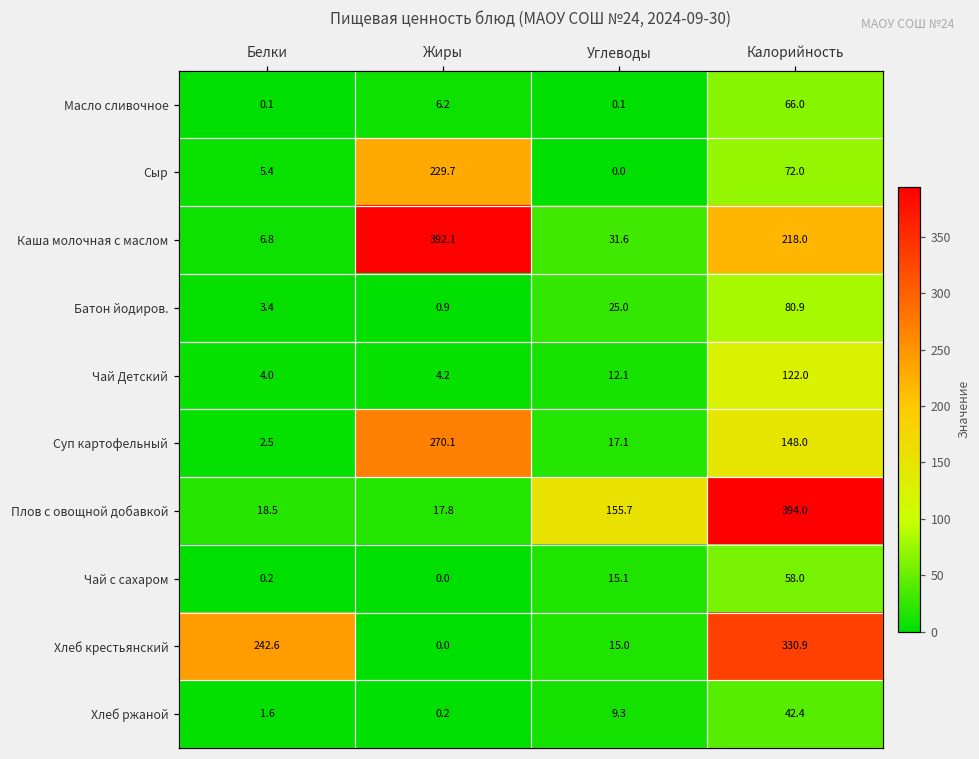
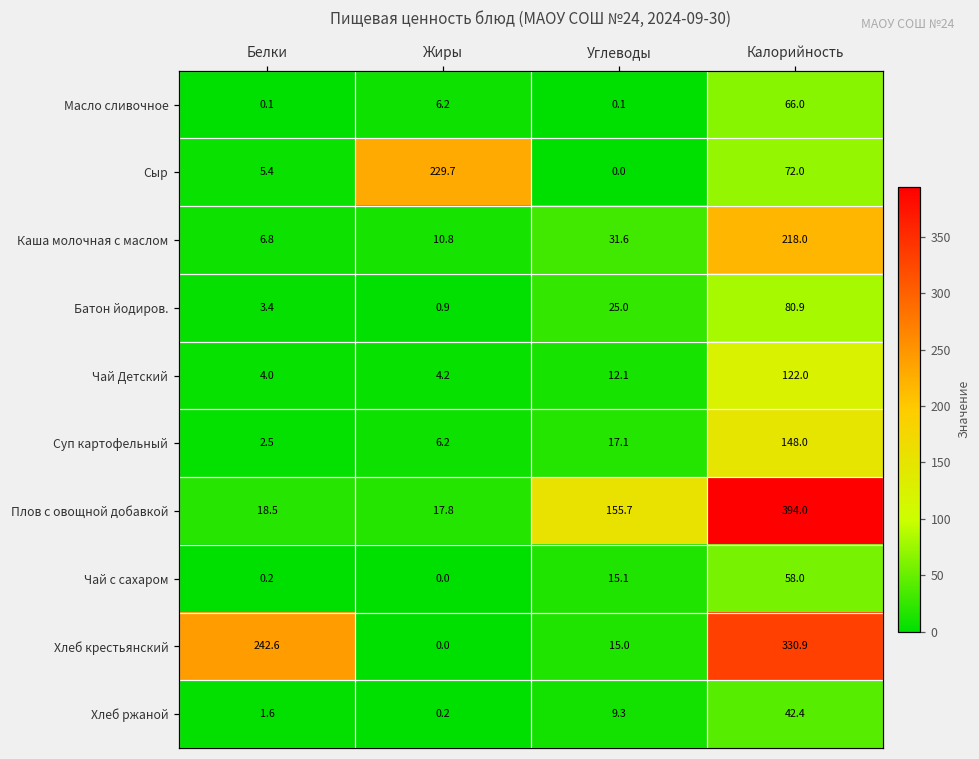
  {
    "Масло сливочное": {
      "Белки": 0.1,
      "Жиры": 6.2,
      "Углеводы": 0.1,
      "Калорийность": 66.0
    },
    "Сыр": {
      "Белки": 5.4,
      "Жиры": 229.7,
      "Углеводы": 0.0,
      "Калорийность": 72.0
    },
    "Каша молочная с маслом": {
      "Белки": 6.8,
-     "Жиры": 392.1,
+     "Жиры": 10.8,
      "Углеводы": 31.6,
      "Калорийность": 218.0
    },
    "Батон йодиров.": {
      "Белки": 3.4,
      "Жиры": 0.9,
      "Углеводы": 25.0,
      "Калорийность": 80.9
    },
    "Чай Детский": {
      "Белки": 4.0,
      "Жиры": 4.2,
      "Углеводы": 12.1,
      "Калорийность": 122.0
    },
    "Суп картофельный": {
      "Белки": 2.5,
-     "Жиры": 270.1,
+     "Жиры": 6.2,
      "Углеводы": 17.1,
      "Калорийность": 148.0
    },
    "Плов с овощной добавкой": {
      "Белки": 18.5,
      "Жиры": 17.8,
      "Углеводы": 155.7,
      "Калорийность": 394.0
    },
    "Чай с сахаром": {
      "Белки": 0.2,
      "Жиры": 0.0,
      "Углеводы": 15.1,
      "Калорийность": 58.0
    },
    "Хлеб крестьянский": {
      "Белки": 242.6,
      "Жиры": 0.0,
      "Углеводы": 15.0,
      "Калорийность": 330.9
    },
    "Хлеб ржаной": {
      "Белки": 1.6,
      "Жиры": 0.2,
      "Углеводы": 9.3,
      "Калорийность": 42.4
    }
  }
